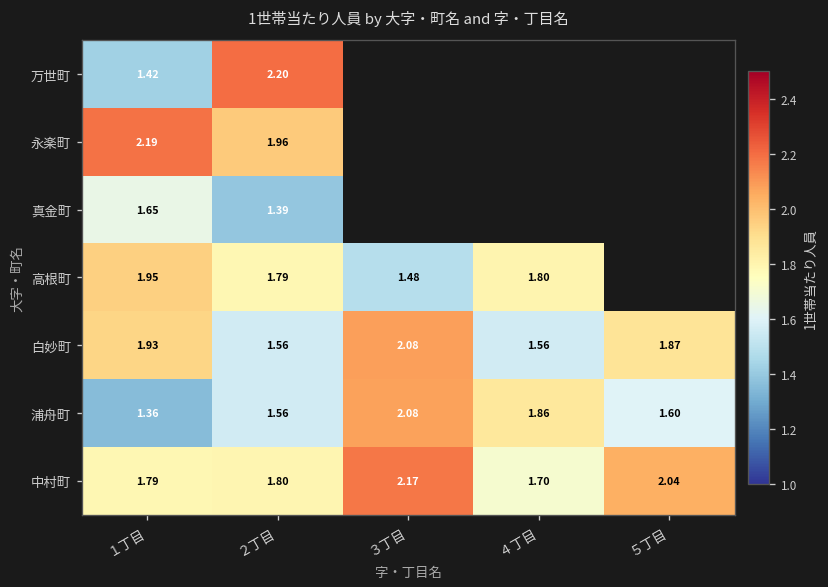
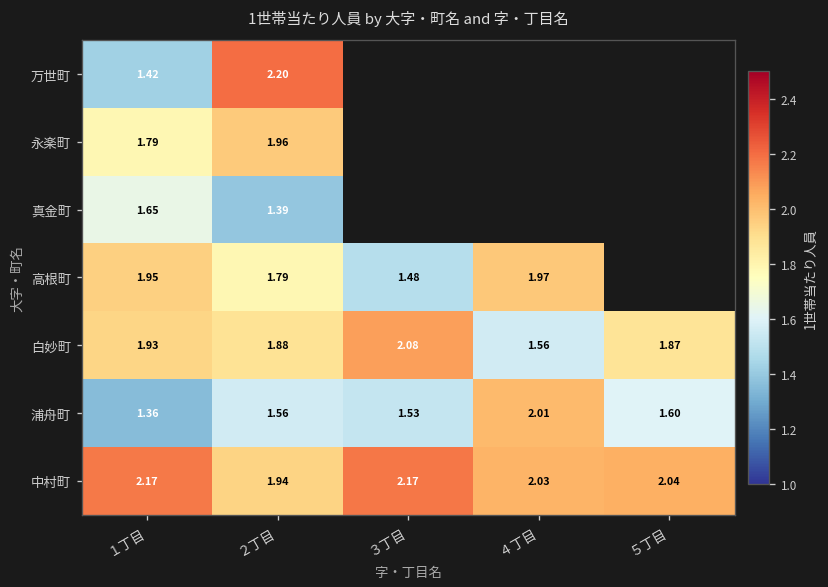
  {
    "万世町": {
      "１丁目": 1.42,
      "２丁目": 2.20
    },
    "永楽町": {
-     "１丁目": 2.19,
+     "１丁目": 1.79,
      "２丁目": 1.96
    },
    "真金町": {
      "１丁目": 1.65,
      "２丁目": 1.39
    },
    "高根町": {
      "１丁目": 1.95,
      "２丁目": 1.79,
      "３丁目": 1.48,
-     "４丁目": 1.80
+     "４丁目": 1.97
    },
    "白妙町": {
      "１丁目": 1.93,
-     "２丁目": 1.56,
+     "２丁目": 1.88,
      "３丁目": 2.08,
      "４丁目": 1.56,
      "５丁目": 1.87
    },
    "浦舟町": {
      "１丁目": 1.36,
      "２丁目": 1.56,
-     "３丁目": 2.08,
-     "４丁目": 1.86,
+     "３丁目": 1.53,
+     "４丁目": 2.01,
      "５丁目": 1.60
    },
    "中村町": {
-     "１丁目": 1.79,
-     "２丁目": 1.80,
+     "１丁目": 2.17,
+     "２丁目": 1.94,
      "３丁目": 2.17,
-     "４丁目": 1.70,
+     "４丁目": 2.03,
      "５丁目": 2.04
    }
  }
